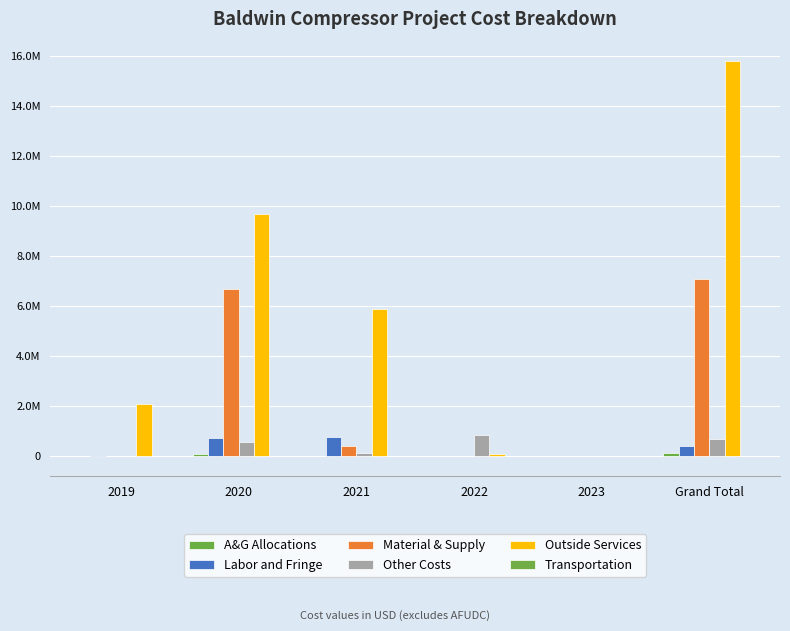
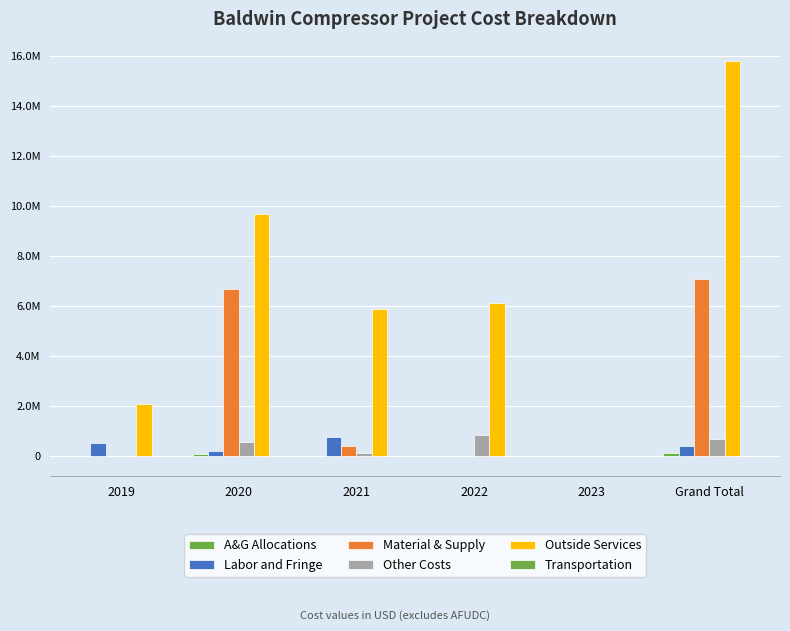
  {
    "Labor and Fringe": {
-     "2019": 0,
-     "2020": 700000,
+     "2019": 500000,
+     "2020": 200000,
      "2021": 700000,
      "Grand Total": 400000
    },
    "Material & Supply": {
      "2020": 6700000,
      "2021": 400000,
      "2023": 0,
      "Grand Total": 7100000
    },
    "Other Costs": {
      "2020": 500000,
      "2021": 100000,
      "2022": 800000,
      "Grand Total": 700000
    },
    "Outside Services": {
      "2019": 2100000,
      "2020": 9700000,
      "2021": 5900000,
-     "2022": 100000,
+     "2022": 6100000,
      "Grand Total": 15800000
    }
  }
